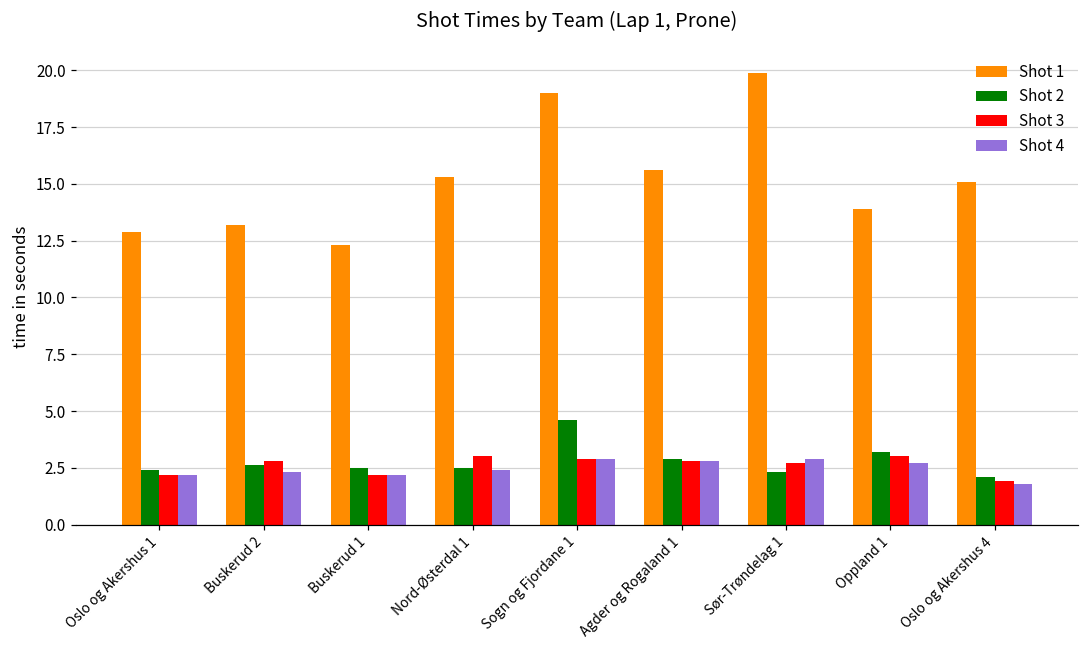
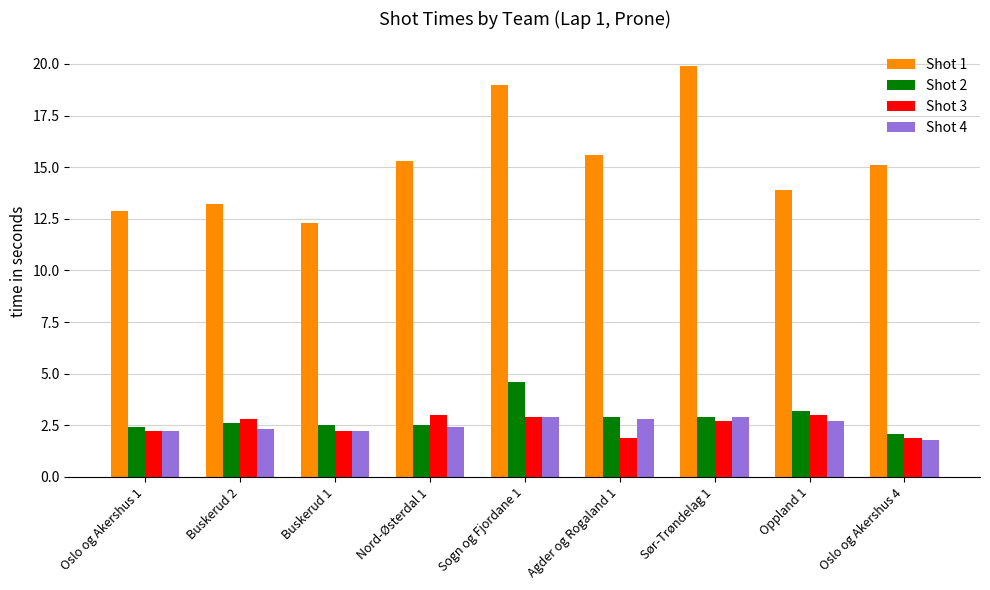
  {
    "Shot 1": {
      "Oslo og Akershus 1": 12.9,
      "Buskerud 2": 13.2,
      "Buskerud 1": 12.3,
      "Nord-Østerdal 1": 15.3,
      "Sogn og Fjordane 1": 19.0,
      "Agder og Rogaland 1": 15.6,
      "Sør-Trøndelag 1": 19.9,
      "Oppland 1": 13.9,
      "Oslo og Akershus 4": 15.1
    },
    "Shot 2": {
      "Oslo og Akershus 1": 2.4,
      "Buskerud 2": 2.6,
      "Buskerud 1": 2.5,
      "Nord-Østerdal 1": 2.5,
      "Sogn og Fjordane 1": 4.6,
      "Agder og Rogaland 1": 2.9,
-     "Sør-Trøndelag 1": 2.3,
+     "Sør-Trøndelag 1": 2.9,
      "Oppland 1": 3.2,
      "Oslo og Akershus 4": 2.1
    },
    "Shot 3": {
      "Oslo og Akershus 1": 2.2,
      "Buskerud 2": 2.8,
      "Buskerud 1": 2.2,
      "Nord-Østerdal 1": 3.0,
      "Sogn og Fjordane 1": 2.9,
-     "Agder og Rogaland 1": 2.8,
+     "Agder og Rogaland 1": 1.9,
      "Sør-Trøndelag 1": 2.7,
      "Oppland 1": 3.0,
      "Oslo og Akershus 4": 1.9
    },
    "Shot 4": {
      "Oslo og Akershus 1": 2.2,
      "Buskerud 2": 2.3,
      "Buskerud 1": 2.2,
      "Nord-Østerdal 1": 2.4,
      "Sogn og Fjordane 1": 2.9,
      "Agder og Rogaland 1": 2.8,
      "Sør-Trøndelag 1": 2.9,
      "Oppland 1": 2.7,
      "Oslo og Akershus 4": 1.8
    }
  }
